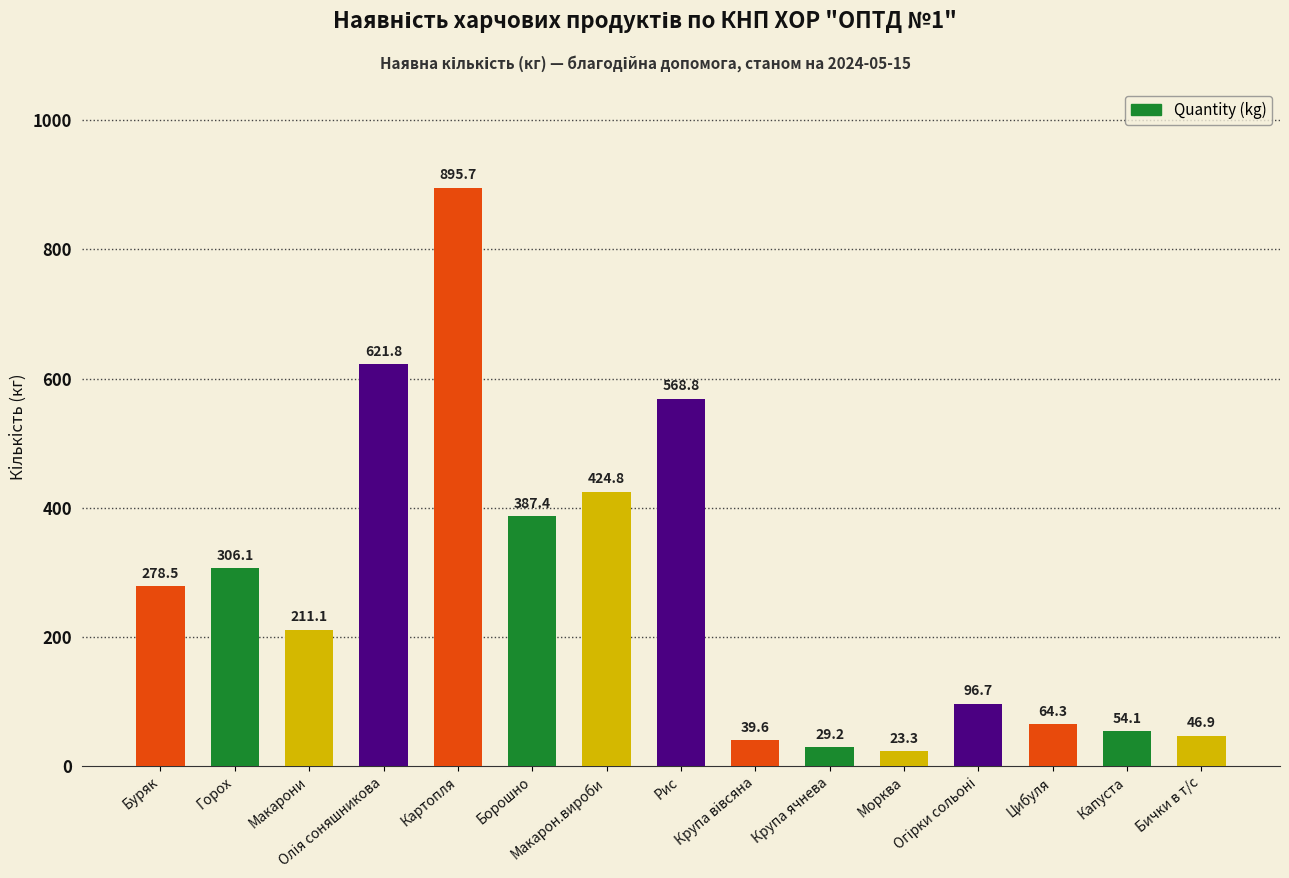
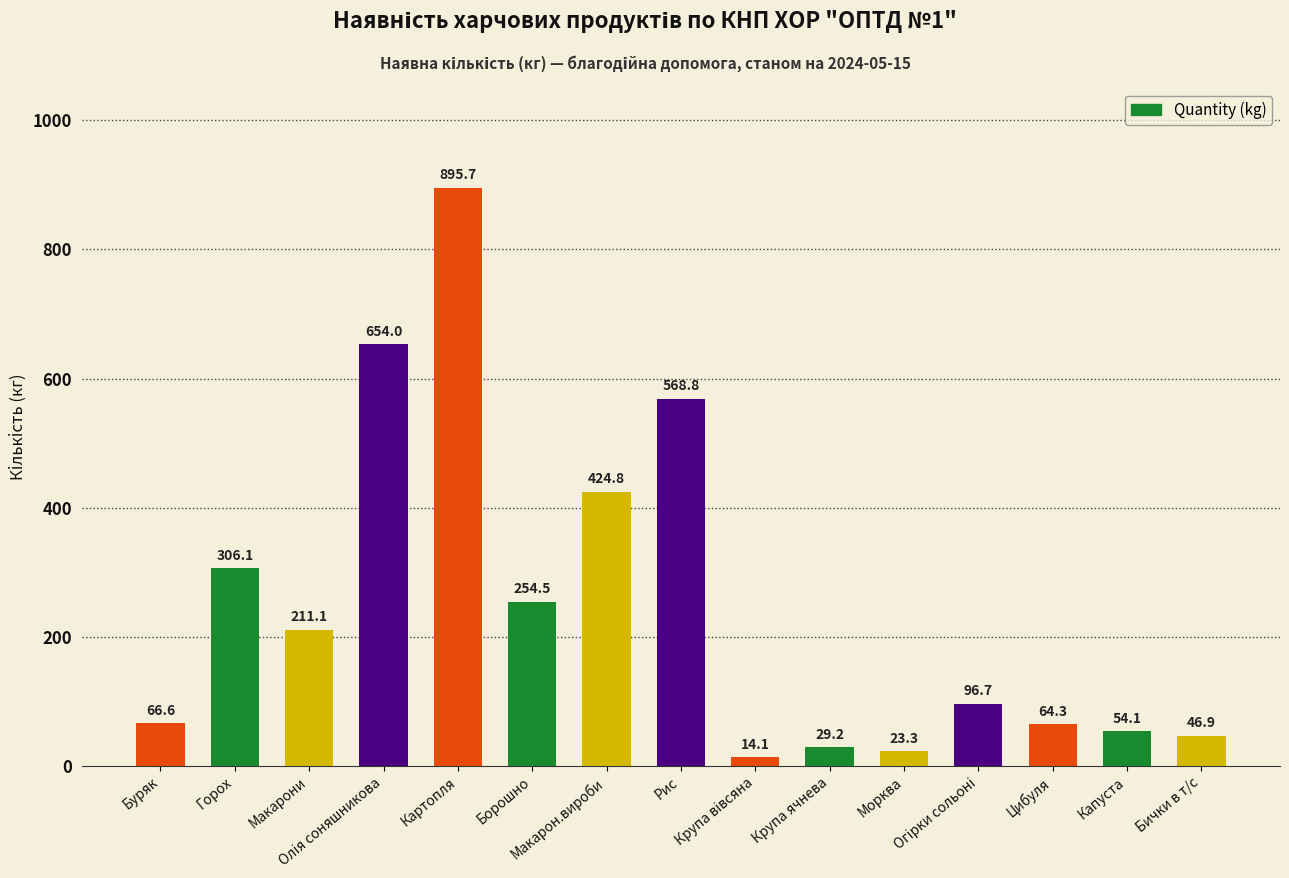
  {
-   "Буряк": 278.5,
+   "Буряк": 66.6,
    "Горох": 306.1,
    "Макарони": 211.1,
-   "Олія соняшникова": 621.8,
+   "Олія соняшникова": 654.0,
    "Картопля": 895.7,
-   "Борошно": 387.4,
+   "Борошно": 254.5,
    "Макарон.вироби": 424.8,
    "Рис": 568.8,
-   "Крупа вівсяна": 39.6,
+   "Крупа вівсяна": 14.1,
    "Крупа ячнева": 29.2,
    "Морква": 23.3,
    "Огірки сольоні": 96.7,
    "Цибуля": 64.3,
    "Капуста": 54.1,
    "Бички в т/с": 46.9
  }
